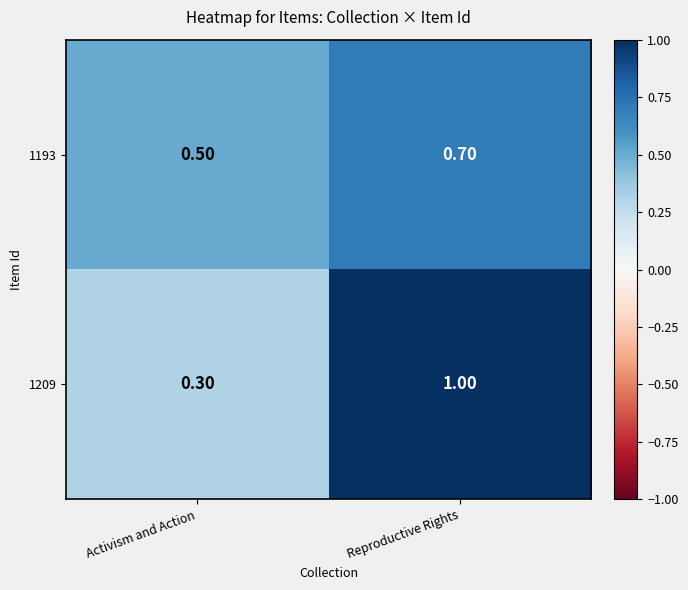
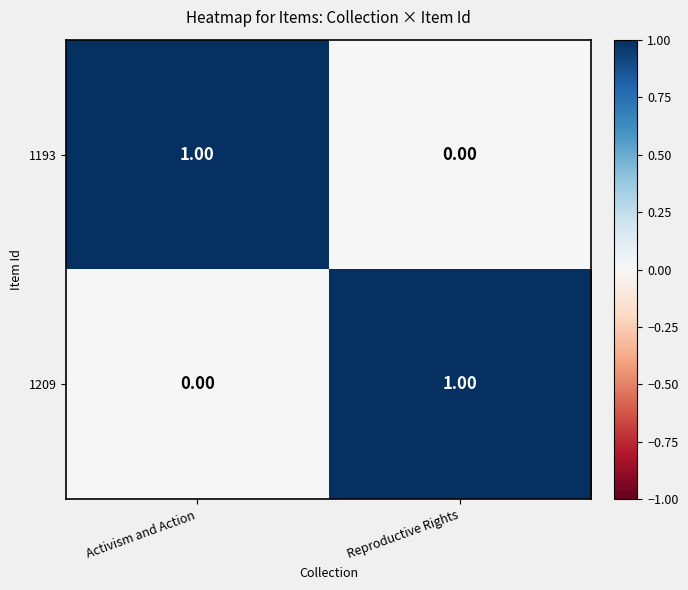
  {
    "1193": {
-     "Activism and Action": 0.50,
-     "Reproductive Rights": 0.70
+     "Activism and Action": 1.00,
+     "Reproductive Rights": 0.00
    },
    "1209": {
-     "Activism and Action": 0.30,
+     "Activism and Action": 0.00,
      "Reproductive Rights": 1.00
    }
  }
